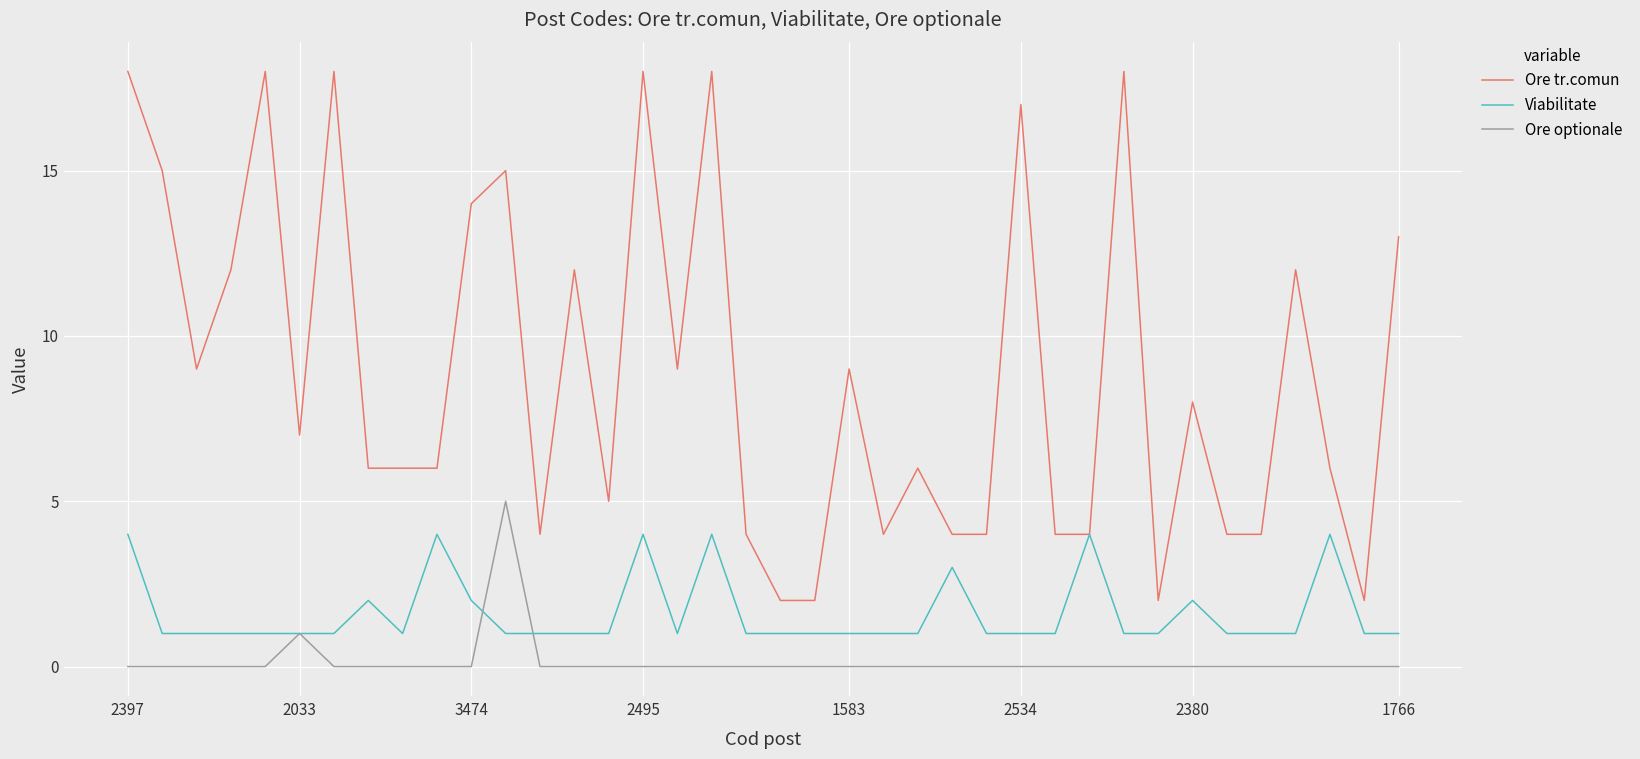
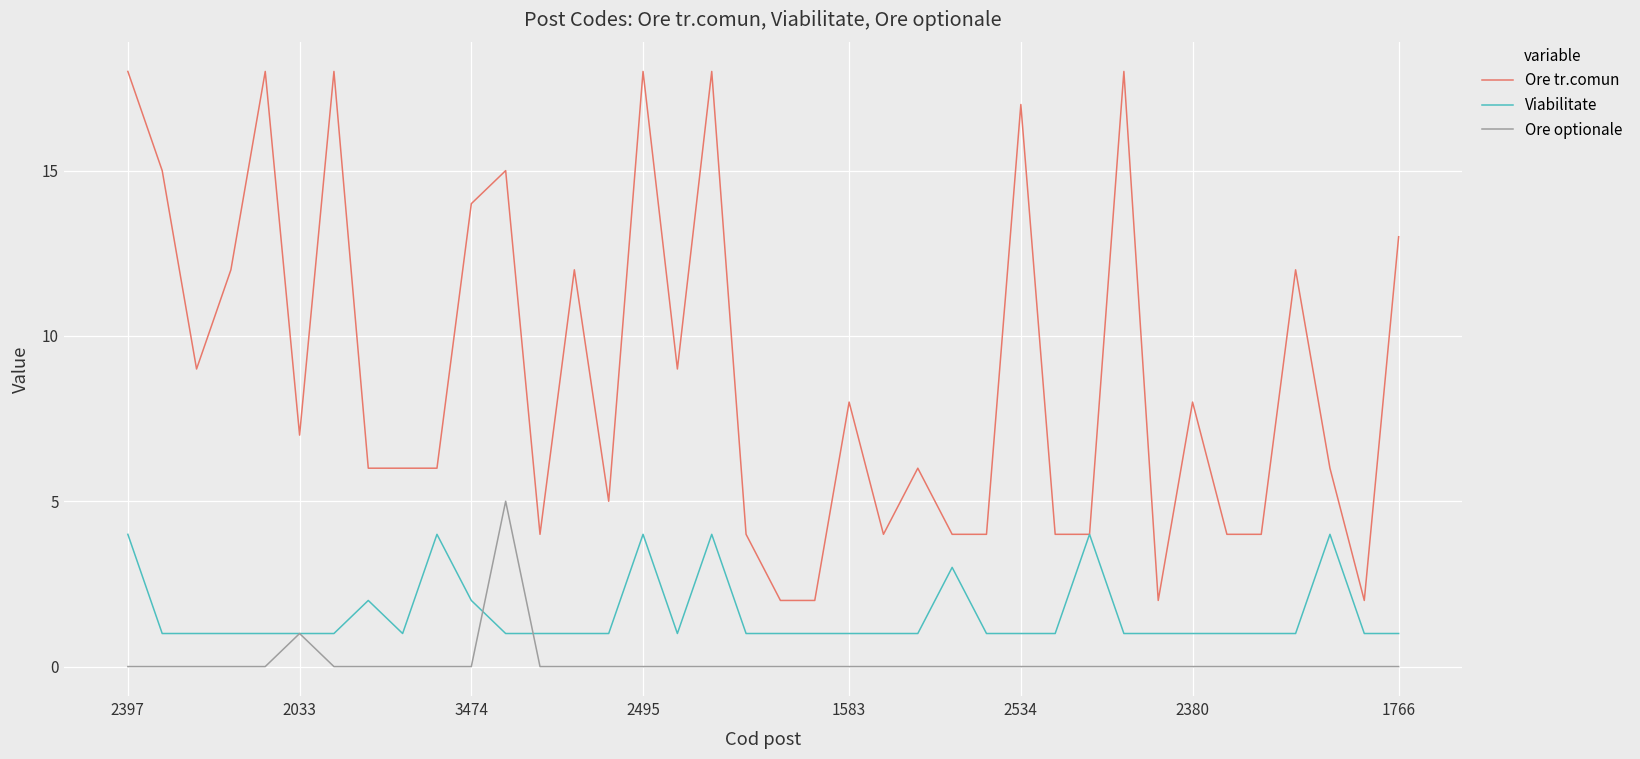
  {
    "Ore tr.comun": {
      "2397": 18,
      "2033": 7,
      "3474": 14,
      "2495": 18,
-     "1583": 9,
+     "1583": 8,
      "2534": 17,
      "2380": 8,
      "1766": 13
    },
    "Viabilitate": {
      "2397": 4,
      "3474": 2,
      "2495": 4,
      "1583": 1,
      "2534": 1,
-     "2380": 2,
+     "2380": 1,
      "1766": 1
    },
    "Ore optionale": {
      "2397": 0,
      "3474": 0,
      "2495": 0,
      "1583": 0,
      "2534": 0,
      "2380": 0,
      "1766": 0
    }
  }
